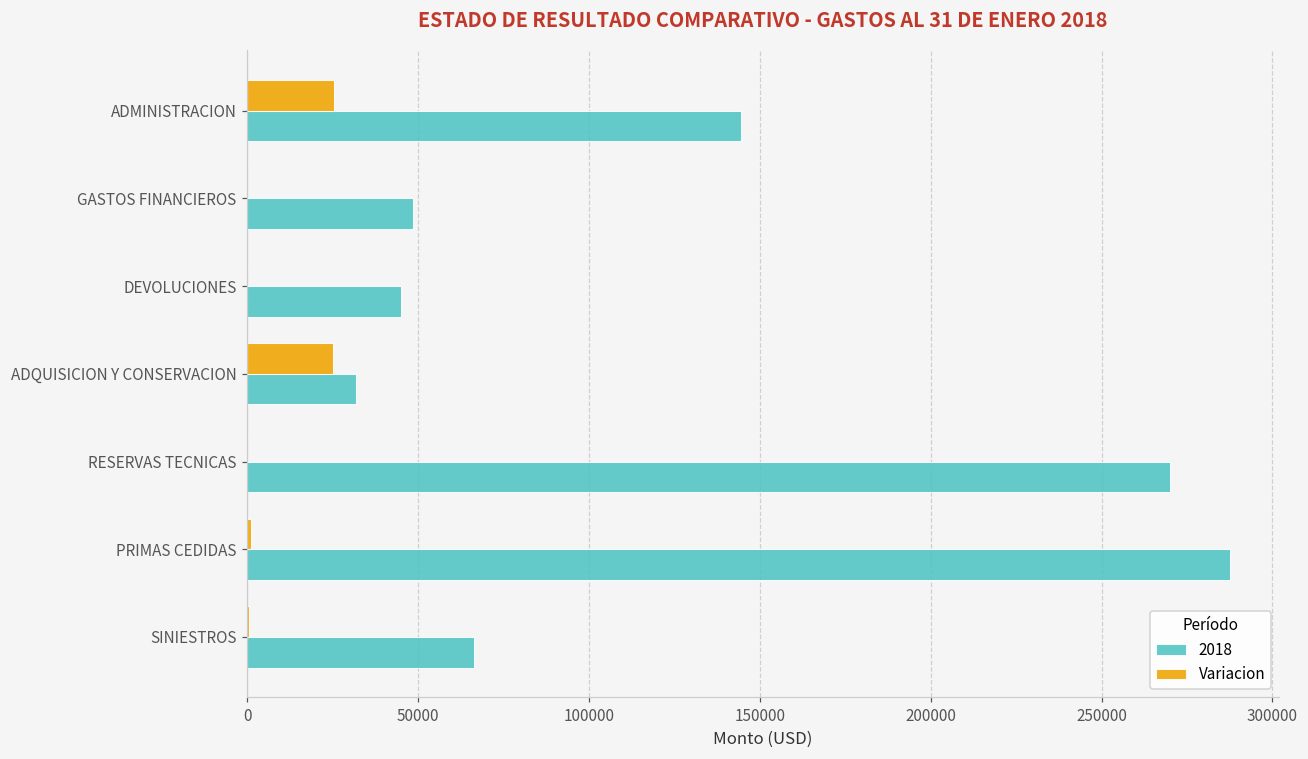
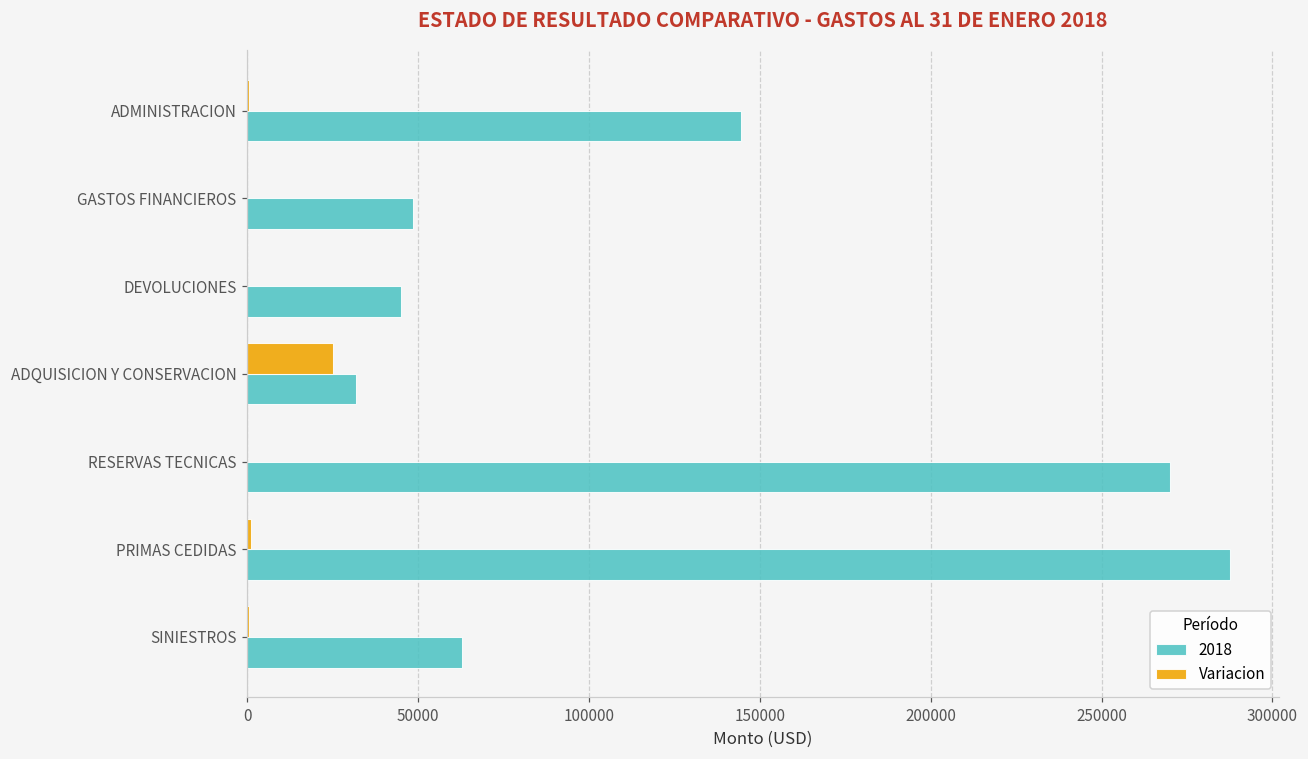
  {
    "2018": {
      "ADMINISTRACION": 145000,
      "GASTOS FINANCIEROS": 49000,
      "DEVOLUCIONES": 45000,
      "ADQUISICION Y CONSERVACION": 32000,
      "RESERVAS TECNICAS": 270000,
      "PRIMAS CEDIDAS": 288000,
-     "SINIESTROS": 66000
+     "SINIESTROS": 63000
    },
    "Variacion": {
-     "ADMINISTRACION": 25000,
+     "ADMINISTRACION": 1000,
      "GASTOS FINANCIEROS": 0,
      "DEVOLUCIONES": 0,
      "ADQUISICION Y CONSERVACION": 25000,
      "RESERVAS TECNICAS": 0,
      "PRIMAS CEDIDAS": 1000
    }
  }
